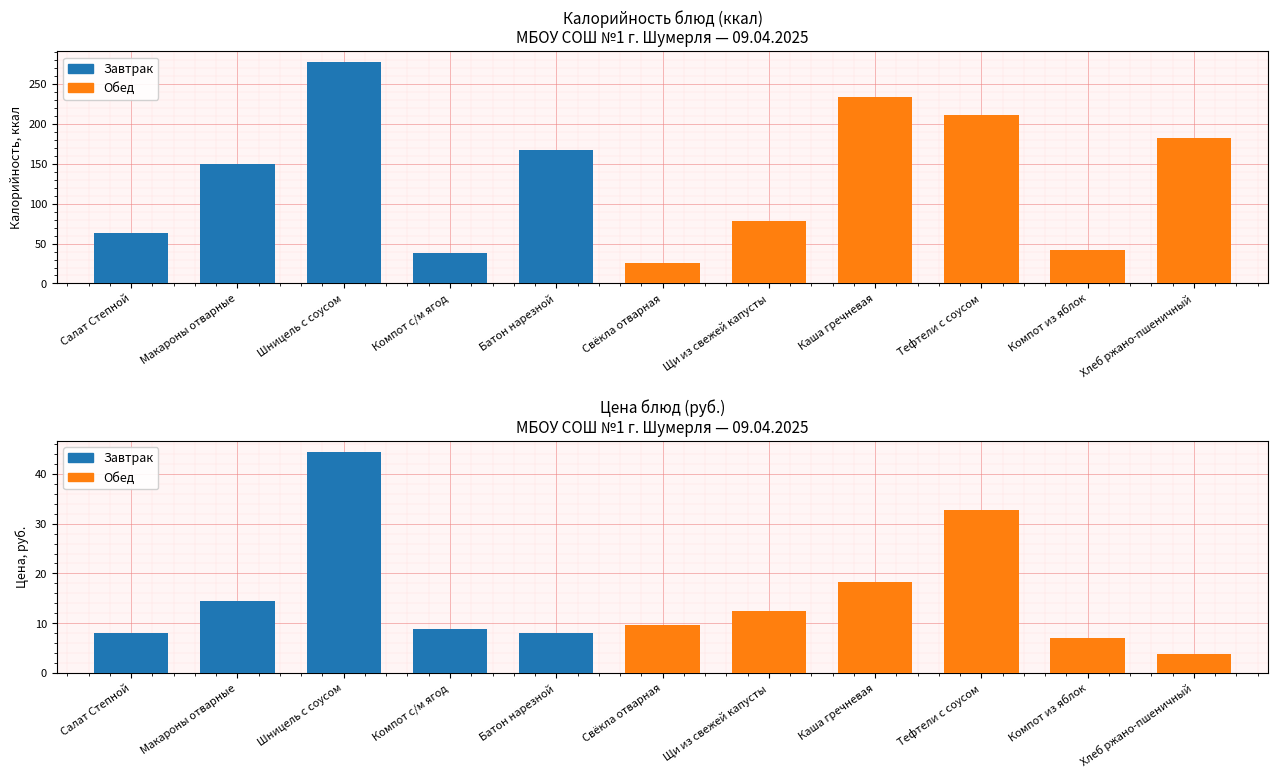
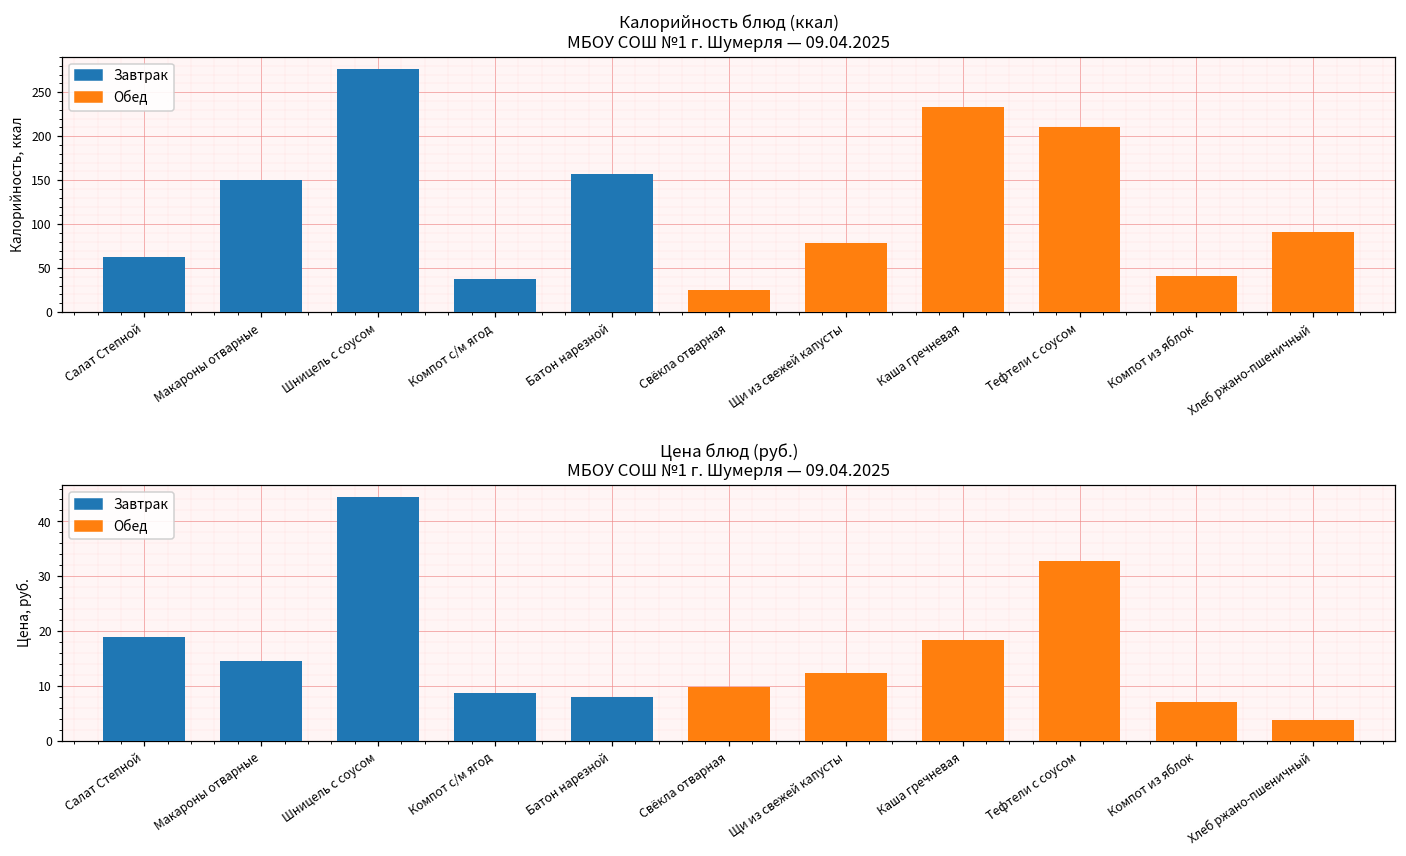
  {
    "Калорийность блюд (ккал) МБОУ СОШ №1 г. Шумерля — 09.04.2025": {
      "Салат Степной": 60,
      "Макароны отварные": 150,
      "Шницель с соусом": 280,
      "Компот с/м ягод": 40,
-     "Батон нарезной": 170,
+     "Батон нарезной": 160,
      "Свёкла отварная": 30,
      "Щи из свежей капусты": 80,
      "Каша гречневая": 230,
      "Тефтели с соусом": 210,
      "Компот из яблок": 40,
-     "Хлеб ржано-пшеничный": 180
+     "Хлеб ржано-пшеничный": 90
    },
    "Цена блюд (руб.) МБОУ СОШ №1 г. Шумерля — 09.04.2025": {
-     "Салат Степной": 8,
+     "Салат Степной": 19,
      "Макароны отварные": 15,
      "Шницель с соусом": 44,
      "Компот с/м ягод": 9,
      "Батон нарезной": 8,
      "Свёкла отварная": 10,
      "Щи из свежей капусты": 12,
      "Каша гречневая": 18,
      "Тефтели с соусом": 33,
      "Компот из яблок": 7,
      "Хлеб ржано-пшеничный": 4
    }
  }
